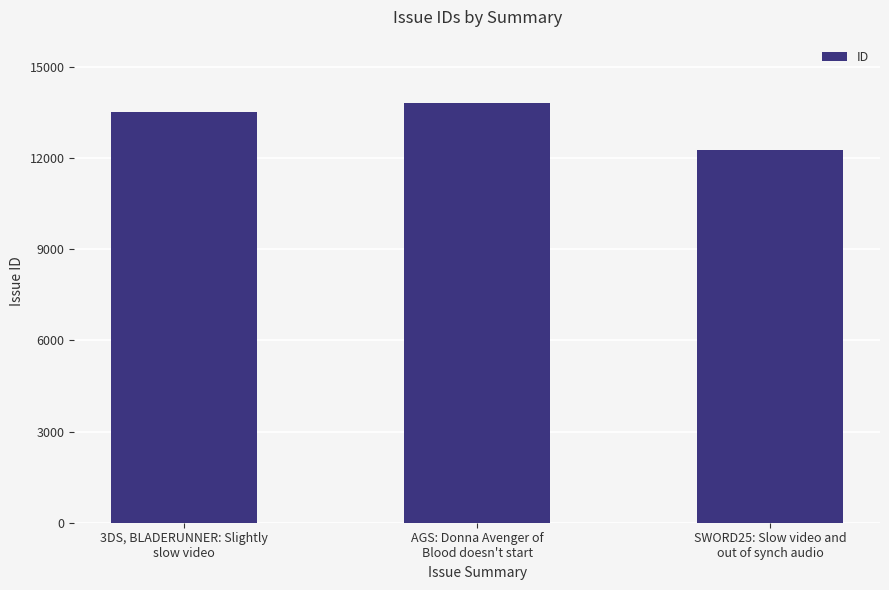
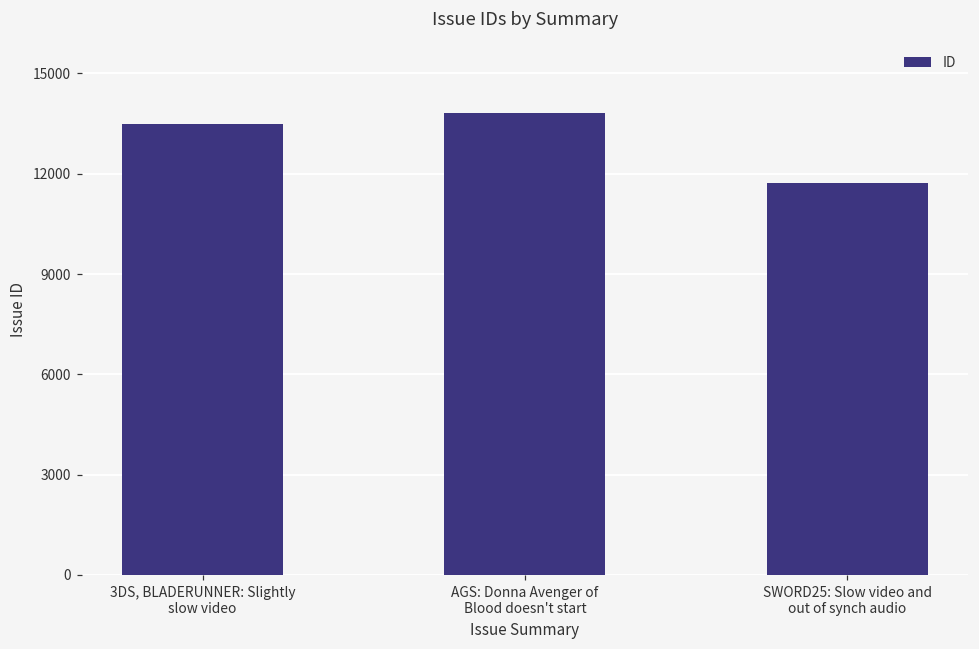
  {
    "3DS, BLADERUNNER: Slightly slow video": 13500,
    "AGS: Donna Avenger of Blood doesn't start": 13800,
-   "SWORD25: Slow video and out of synch audio": 12300
+   "SWORD25: Slow video and out of synch audio": 11700
  }
